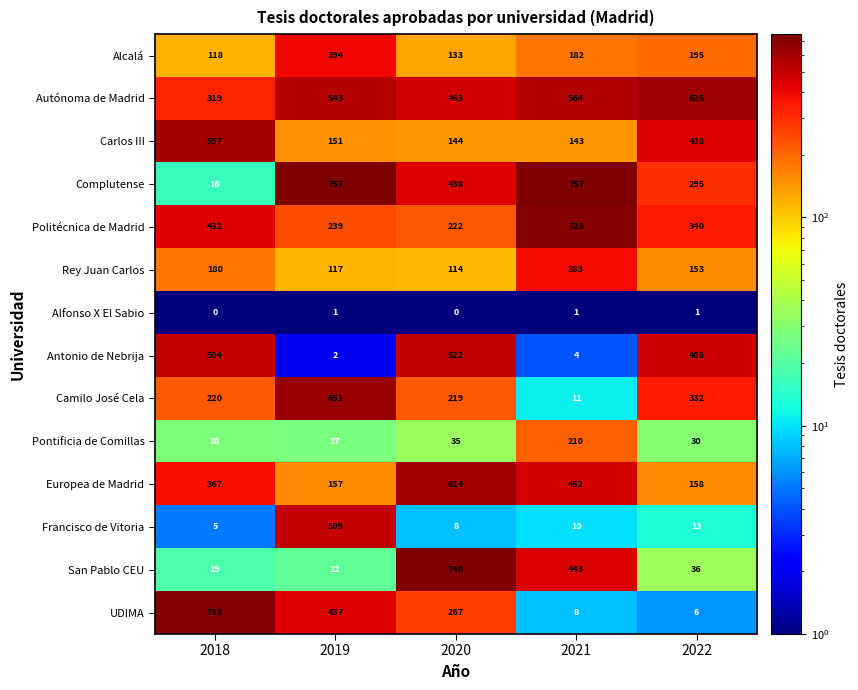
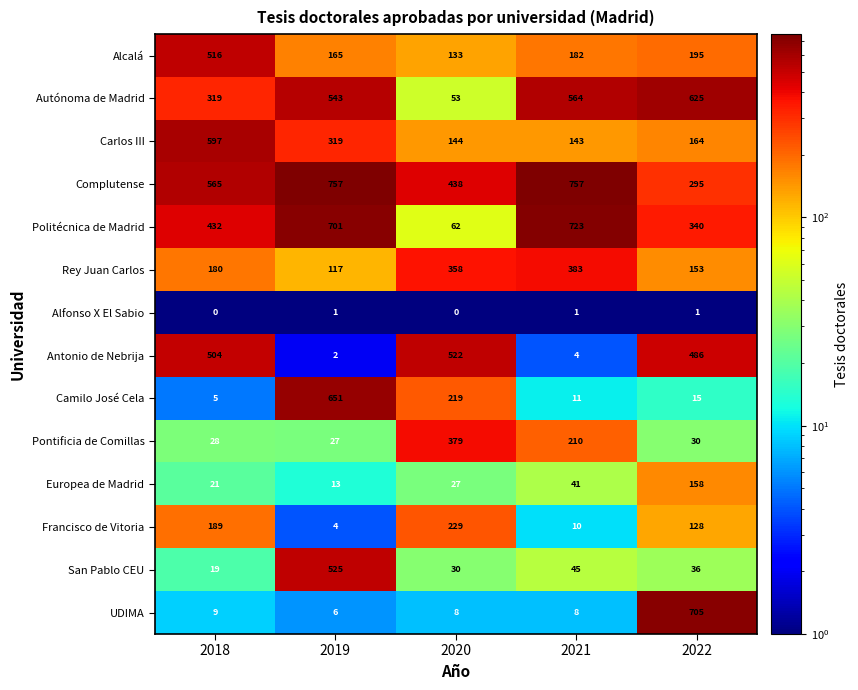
  {
    "Alcalá": {
-     "2018": 118,
-     "2019": 394,
+     "2018": 516,
+     "2019": 165,
      "2020": 133,
      "2021": 182,
      "2022": 195
    },
    "Autónoma de Madrid": {
      "2018": 319,
      "2019": 543,
-     "2020": 463,
+     "2020": 53,
      "2021": 564,
      "2022": 625
    },
    "Carlos III": {
      "2018": 597,
-     "2019": 151,
+     "2019": 319,
      "2020": 144,
      "2021": 143,
-     "2022": 438
+     "2022": 164
    },
    "Complutense": {
-     "2018": 16,
+     "2018": 565,
      "2019": 757,
      "2020": 438,
      "2021": 757,
      "2022": 295
    },
    "Politécnica de Madrid": {
      "2018": 432,
-     "2019": 239,
-     "2020": 222,
+     "2019": 701,
+     "2020": 62,
      "2021": 723,
      "2022": 340
    },
    "Rey Juan Carlos": {
      "2018": 180,
      "2019": 117,
-     "2020": 114,
+     "2020": 358,
      "2021": 383,
      "2022": 153
    },
    "Alfonso X El Sabio": {
      "2018": 0,
      "2019": 1,
      "2020": 0,
      "2021": 1,
      "2022": 1
    },
    "Antonio de Nebrija": {
      "2018": 504,
      "2019": 2,
      "2020": 522,
      "2021": 4,
      "2022": 486
    },
    "Camilo José Cela": {
-     "2018": 220,
+     "2018": 5,
      "2019": 651,
      "2020": 219,
      "2021": 11,
-     "2022": 332
+     "2022": 15
    },
    "Pontificia de Comillas": {
      "2018": 28,
      "2019": 27,
-     "2020": 35,
+     "2020": 379,
      "2021": 210,
      "2022": 30
    },
    "Europea de Madrid": {
-     "2018": 367,
-     "2019": 157,
-     "2020": 614,
-     "2021": 452,
+     "2018": 21,
+     "2019": 13,
+     "2020": 27,
+     "2021": 41,
      "2022": 158
    },
    "Francisco de Vitoria": {
-     "2018": 5,
-     "2019": 509,
-     "2020": 8,
+     "2018": 189,
+     "2019": 4,
+     "2020": 229,
      "2021": 10,
-     "2022": 13
+     "2022": 128
    },
    "San Pablo CEU": {
      "2018": 19,
-     "2019": 22,
-     "2020": 740,
-     "2021": 443,
+     "2019": 525,
+     "2020": 30,
+     "2021": 45,
      "2022": 36
    },
    "UDIMA": {
-     "2018": 733,
-     "2019": 437,
-     "2020": 267,
+     "2018": 9,
+     "2019": 6,
+     "2020": 8,
      "2021": 8,
-     "2022": 6
+     "2022": 705
    }
  }
